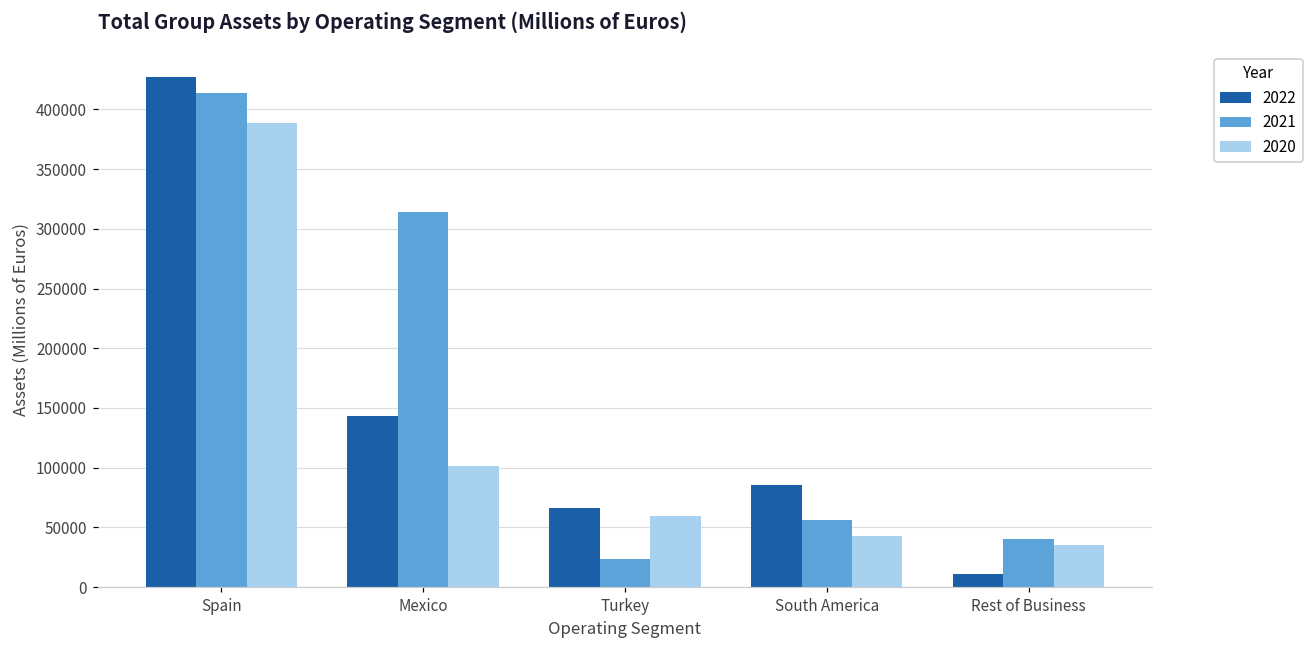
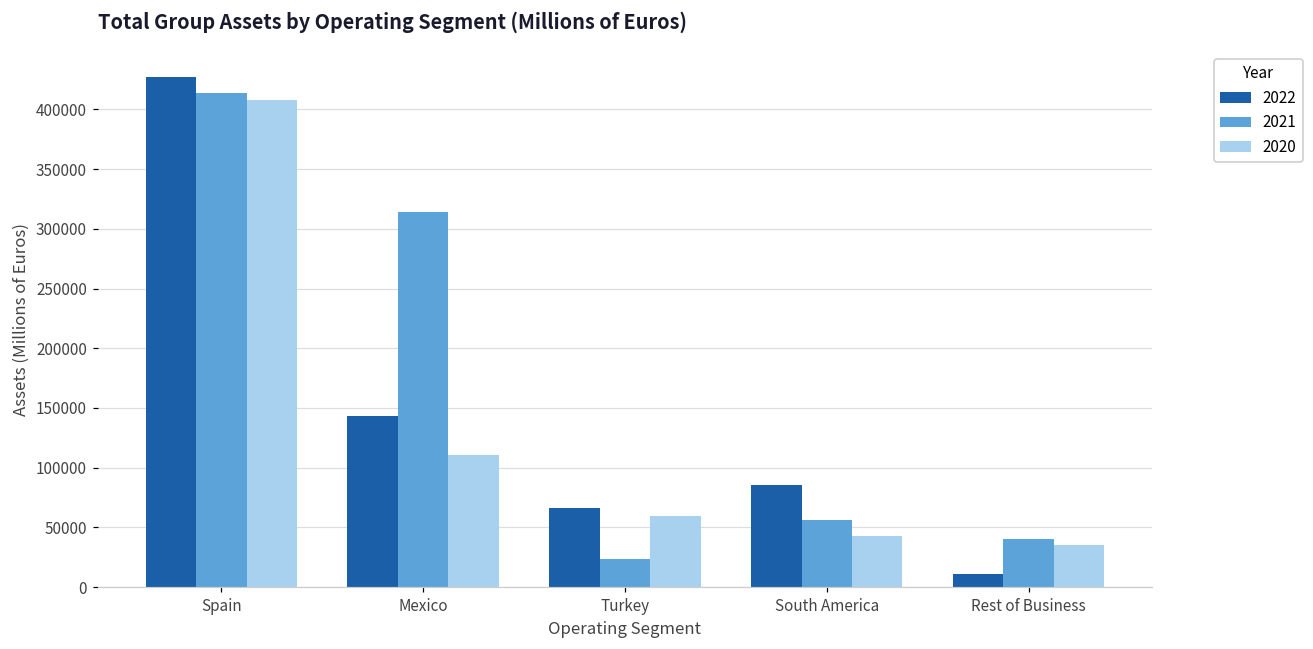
  {
    "2022": {
      "Spain": 427000,
      "Mexico": 143000,
      "Turkey": 66000,
      "South America": 86000,
      "Rest of Business": 11000
    },
    "2021": {
      "Spain": 413000,
      "Mexico": 314000,
      "Turkey": 23000,
      "South America": 56000,
      "Rest of Business": 40000
    },
    "2020": {
-     "Spain": 389000,
-     "Mexico": 101000,
+     "Spain": 408000,
+     "Mexico": 110000,
      "Turkey": 60000,
      "South America": 43000,
      "Rest of Business": 35000
    }
  }
